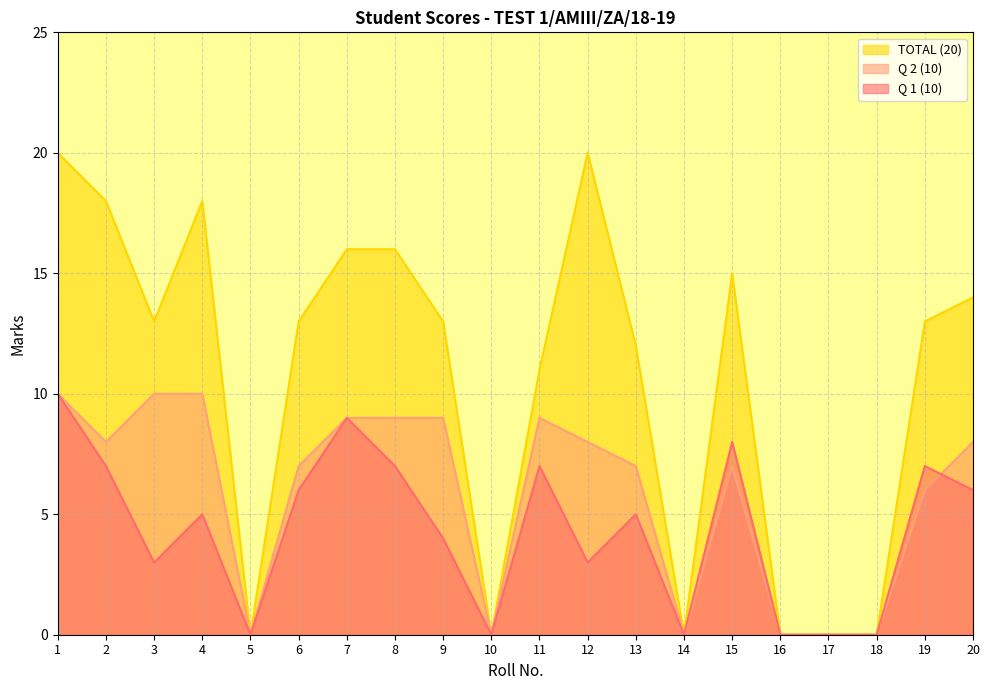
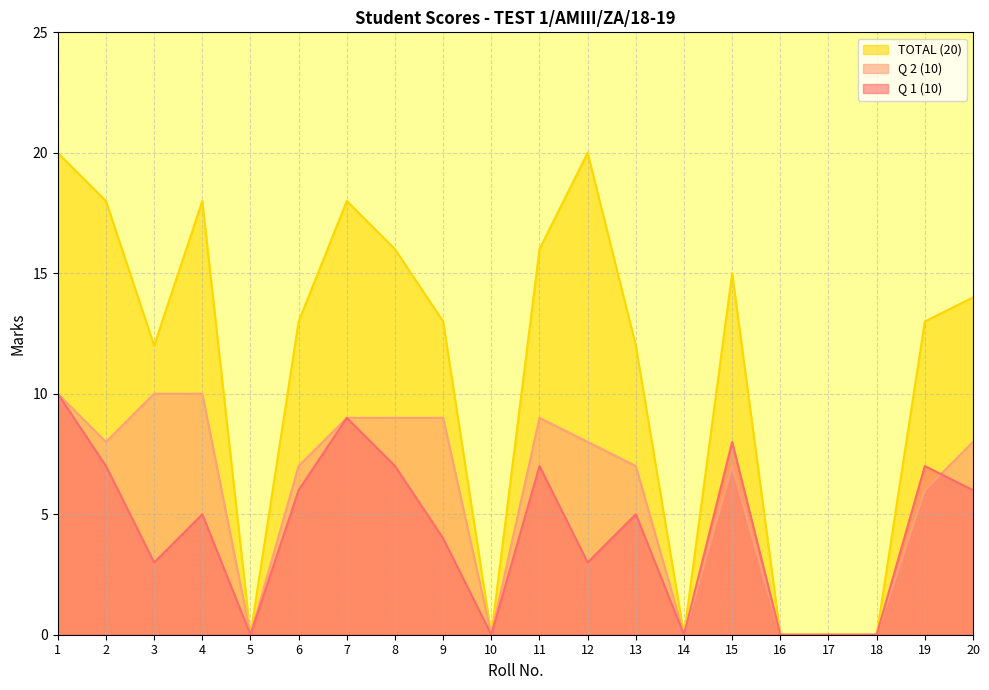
  {
    "TOTAL (20)": {
      "1": 20,
      "2": 18,
-     "3": 13,
+     "3": 12,
      "4": 18,
      "6": 13,
-     "7": 16,
+     "7": 18,
      "8": 16,
      "9": 13,
-     "11": 11,
+     "11": 16,
      "12": 20,
      "13": 12,
      "15": 15,
      "19": 13,
      "20": 14
    }
  }
